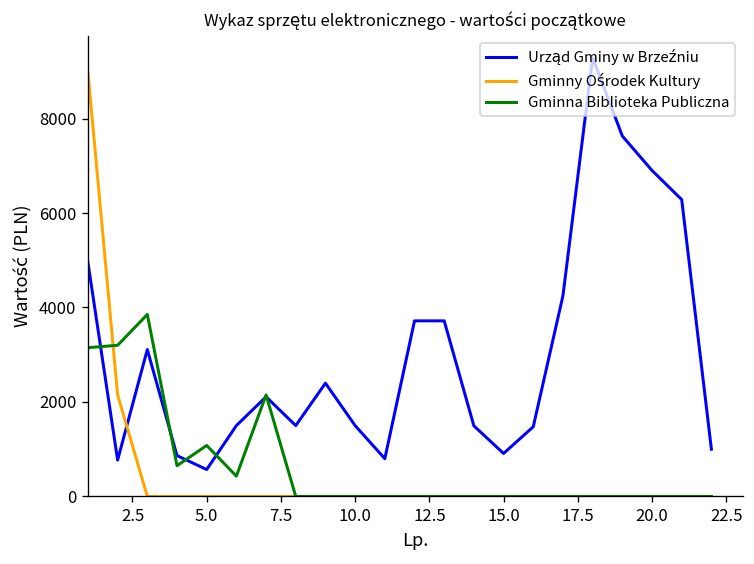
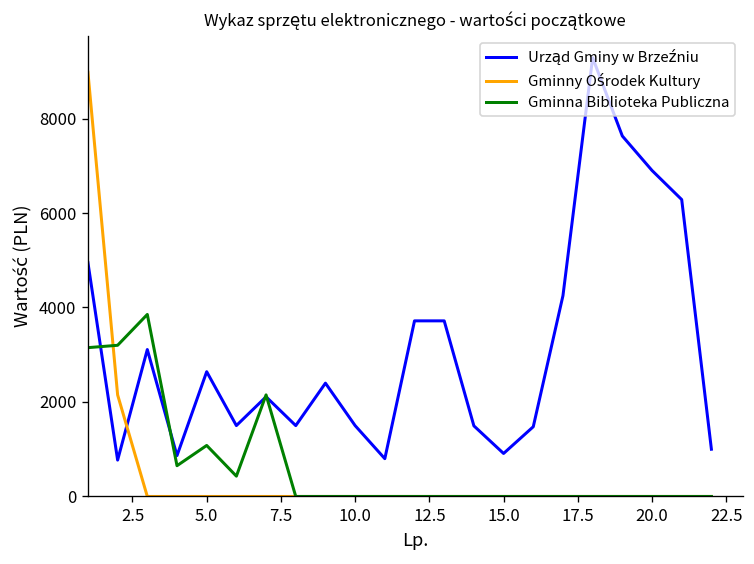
  {
    "Urząd Gminy w Brzeźniu": {
-     "5.0": 600,
+     "5.0": 2600,
      "10.0": 1500,
      "15.0": 900,
      "20.0": 6900
    },
    "Gminny Ośrodek Kultury": {
      "5.0": 0
    },
    "Gminna Biblioteka Publiczna": {
      "5.0": 1100
    }
  }
